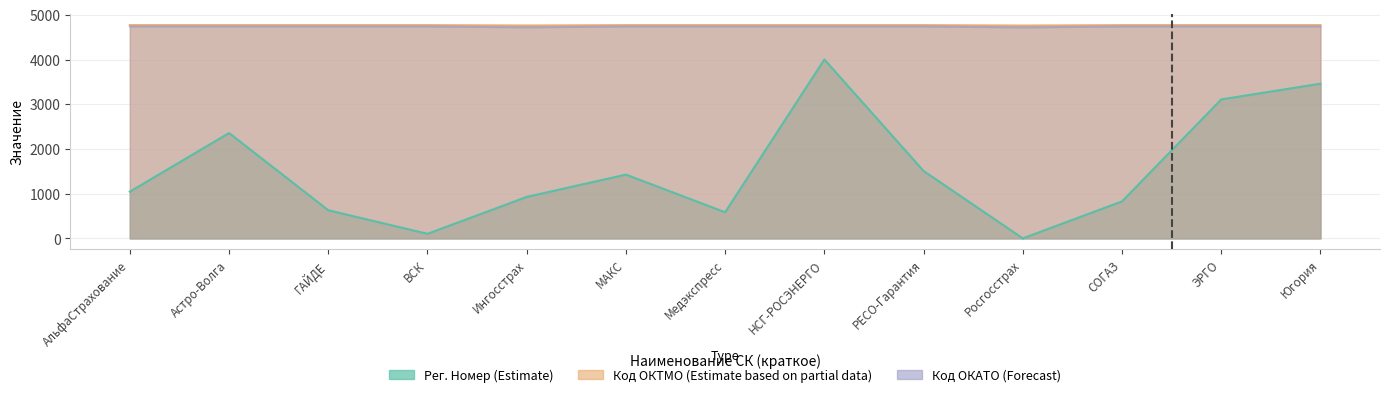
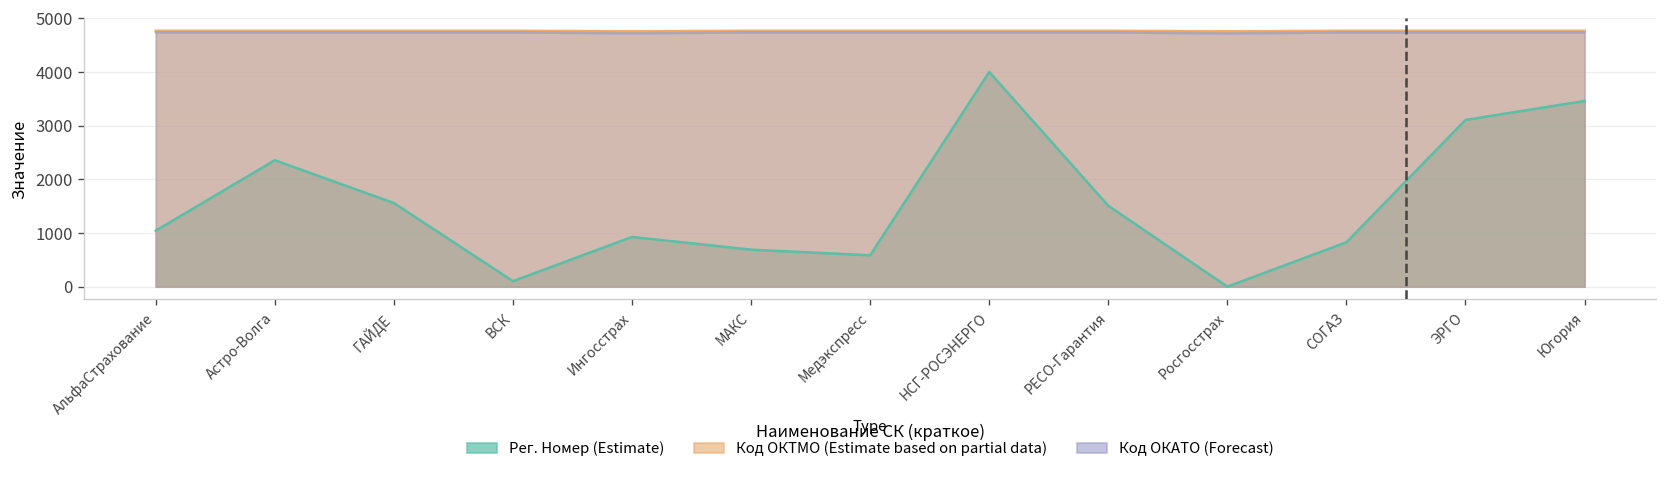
  {
    "Рег. Номер (Estimate)": {
      "АльфаСтрахование": 1000,
      "Астро-Волга": 2400,
-     "ГАЙДЕ": 600,
+     "ГАЙДЕ": 1600,
      "ВСК": 100,
      "Ингосстрах": 900,
-     "МАКС": 1400,
+     "МАКС": 700,
      "Медэкспресс": 600,
      "НСГ-РОСЭНЕРГО": 4000,
      "РЕСО-Гарантия": 1500,
      "Росгосстрах": 0,
      "СОГАЗ": 800,
      "ЭРГО": 3100,
      "Югория": 3500
    }
  }
